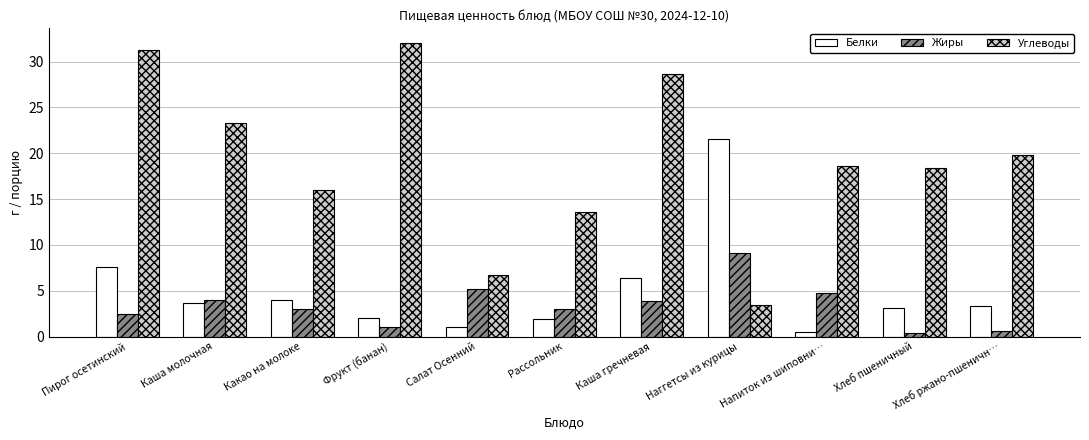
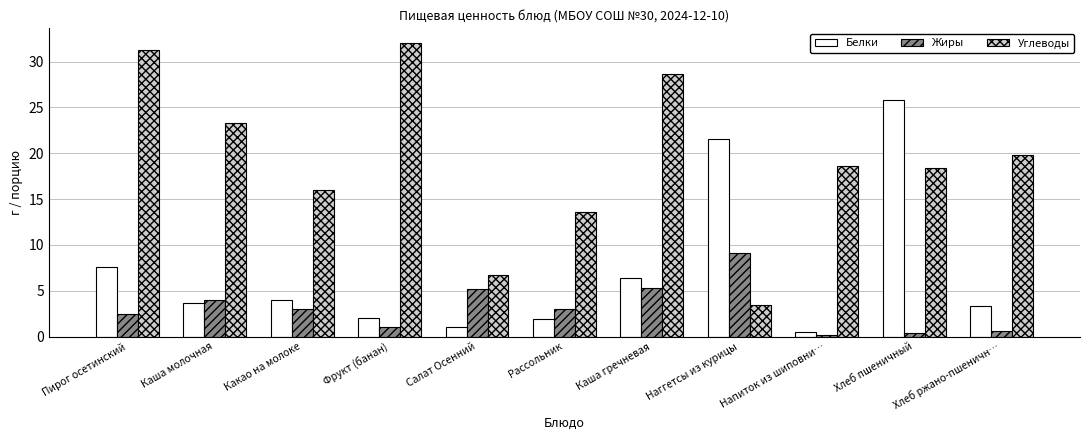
  {
    "Белки": {
      "Пирог осетинский": 8,
      "Каша молочная": 4,
      "Какао на молоке": 4,
      "Фрукт (банан)": 2,
      "Салат Осенний": 1,
      "Рассольник": 2,
      "Каша гречневая": 6,
      "Наггетсы из курицы": 22,
      "Напиток из шиповни…": 1,
-     "Хлеб пшеничный": 3,
+     "Хлеб пшеничный": 26,
      "Хлеб ржано-пшеничн…": 3
    },
    "Жиры": {
      "Пирог осетинский": 2,
      "Каша молочная": 4,
      "Какао на молоке": 3,
      "Фрукт (банан)": 1,
      "Салат Осенний": 5,
      "Рассольник": 3,
-     "Каша гречневая": 4,
+     "Каша гречневая": 5,
      "Наггетсы из курицы": 9,
-     "Напиток из шиповни…": 5,
+     "Напиток из шиповни…": 0,
      "Хлеб пшеничный": 0,
      "Хлеб ржано-пшеничн…": 1
    },
    "Углеводы": {
      "Пирог осетинский": 31,
      "Каша молочная": 23,
      "Какао на молоке": 16,
      "Фрукт (банан)": 32,
      "Салат Осенний": 7,
      "Рассольник": 14,
      "Каша гречневая": 29,
      "Наггетсы из курицы": 3,
      "Напиток из шиповни…": 19,
      "Хлеб пшеничный": 18,
      "Хлеб ржано-пшеничн…": 20
    }
  }
